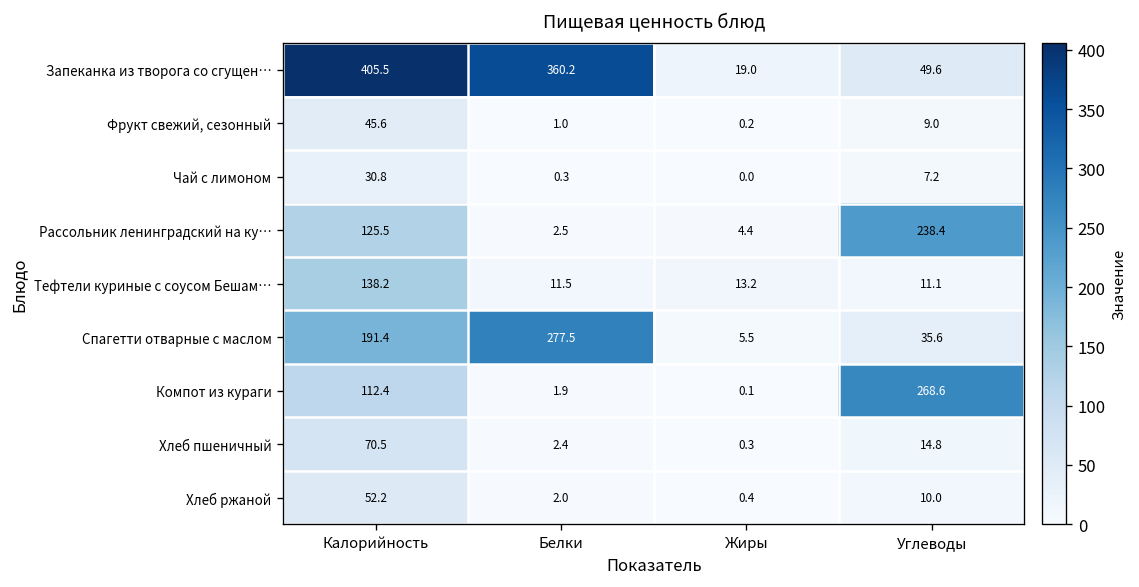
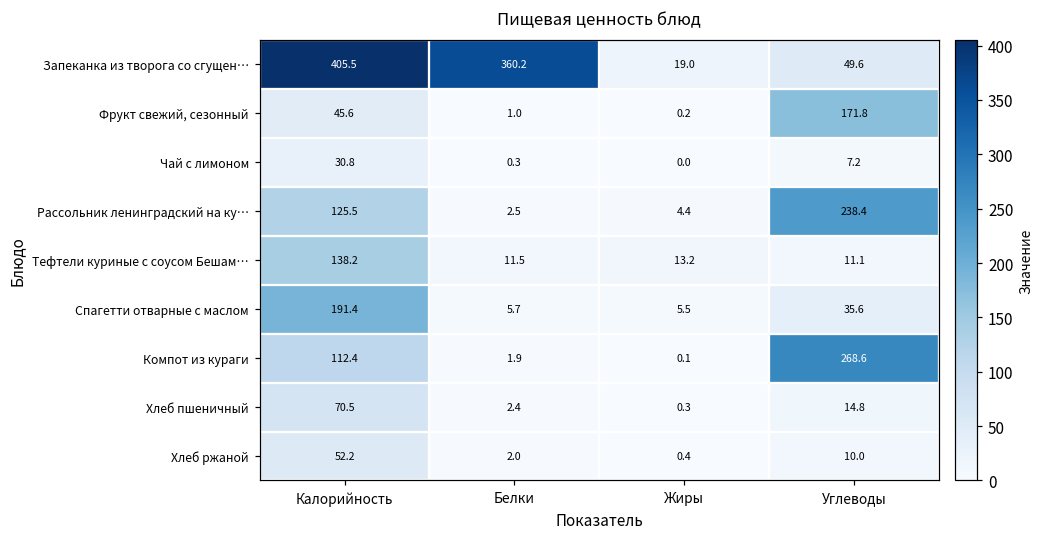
  {
    "Запеканка из творога со сгущен…": {
      "Калорийность": 405.5,
      "Белки": 360.2,
      "Жиры": 19.0,
      "Углеводы": 49.6
    },
    "Фрукт свежий, сезонный": {
      "Калорийность": 45.6,
      "Белки": 1.0,
      "Жиры": 0.2,
-     "Углеводы": 9.0
+     "Углеводы": 171.8
    },
    "Чай с лимоном": {
      "Калорийность": 30.8,
      "Белки": 0.3,
      "Жиры": 0.0,
      "Углеводы": 7.2
    },
    "Рассольник ленинградский на ку…": {
      "Калорийность": 125.5,
      "Белки": 2.5,
      "Жиры": 4.4,
      "Углеводы": 238.4
    },
    "Тефтели куриные с соусом Бешам…": {
      "Калорийность": 138.2,
      "Белки": 11.5,
      "Жиры": 13.2,
      "Углеводы": 11.1
    },
    "Спагетти отварные с маслом": {
      "Калорийность": 191.4,
-     "Белки": 277.5,
+     "Белки": 5.7,
      "Жиры": 5.5,
      "Углеводы": 35.6
    },
    "Компот из кураги": {
      "Калорийность": 112.4,
      "Белки": 1.9,
      "Жиры": 0.1,
      "Углеводы": 268.6
    },
    "Хлеб пшеничный": {
      "Калорийность": 70.5,
      "Белки": 2.4,
      "Жиры": 0.3,
      "Углеводы": 14.8
    },
    "Хлеб ржаной": {
      "Калорийность": 52.2,
      "Белки": 2.0,
      "Жиры": 0.4,
      "Углеводы": 10.0
    }
  }
